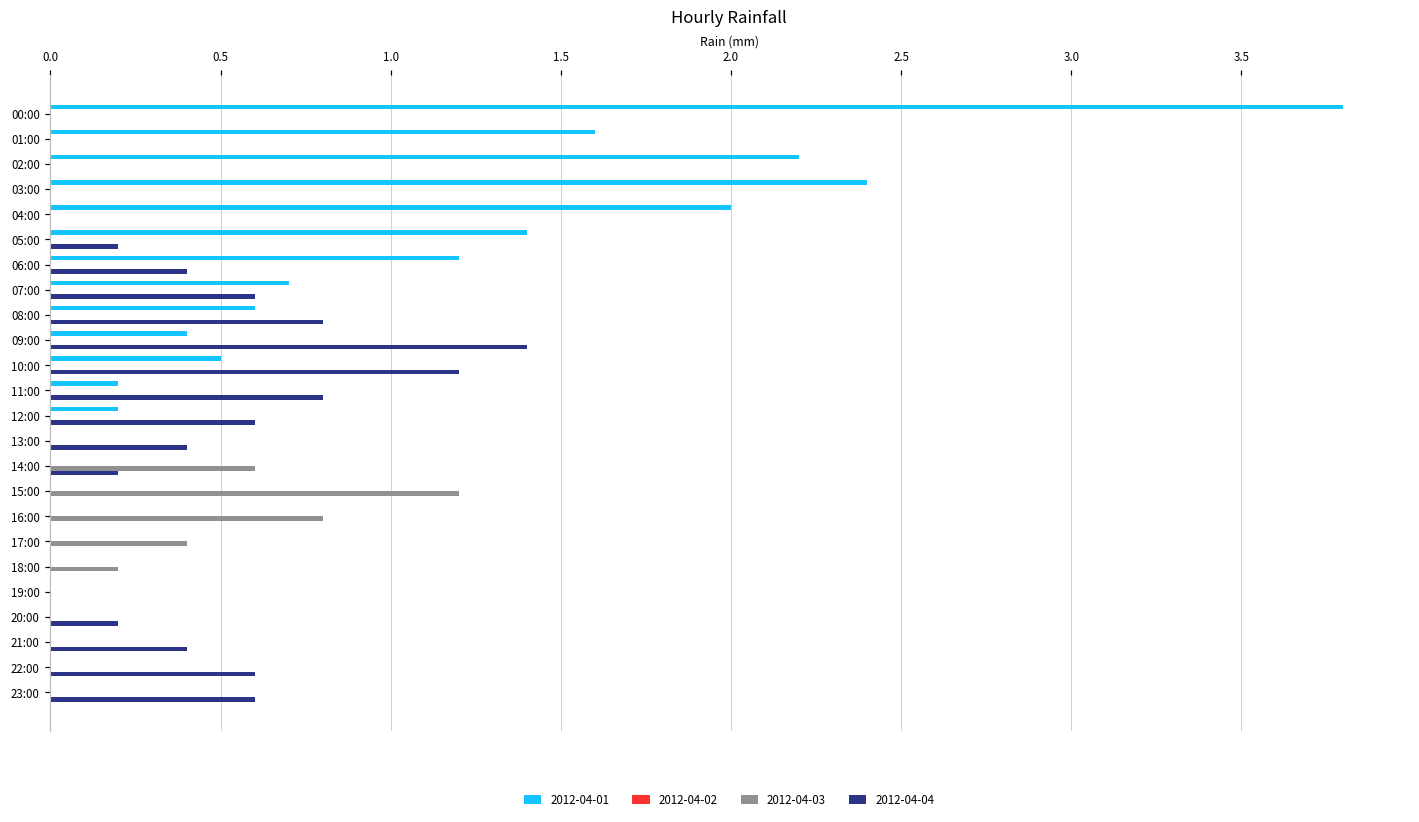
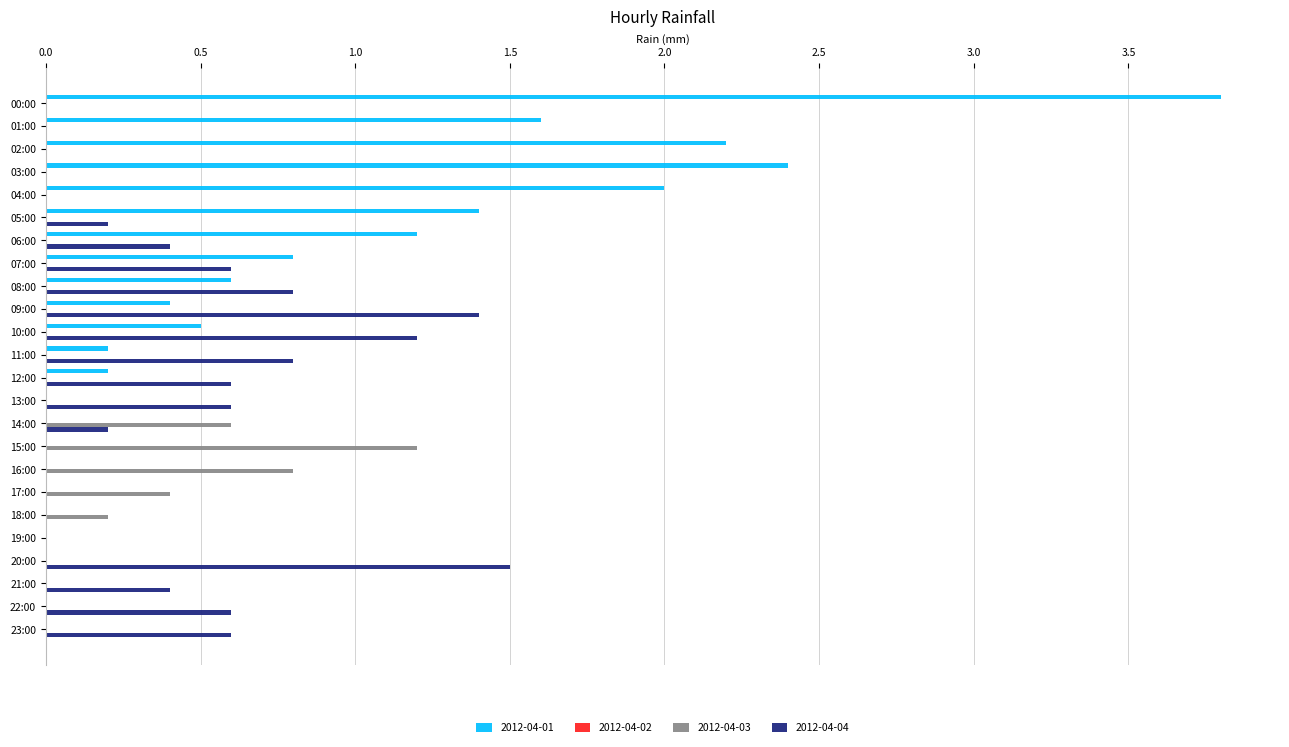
  {
    "2012-04-01": {
      "00:00": 3.8,
      "01:00": 1.6,
      "02:00": 2.2,
      "03:00": 2.4,
      "04:00": 2.0,
      "05:00": 1.4,
      "06:00": 1.2,
-     "07:00": 0.7,
+     "07:00": 0.8,
      "08:00": 0.6,
      "09:00": 0.4,
      "10:00": 0.5,
      "11:00": 0.2,
      "12:00": 0.2,
      "13:00": 0.0,
      "14:00": 0.0,
      "15:00": 0.0,
      "16:00": 0.0,
      "17:00": 0.0,
      "18:00": 0.0,
      "19:00": 0.0,
      "20:00": 0.0,
      "21:00": 0.0,
      "22:00": 0.0,
      "23:00": 0.0
    },
    "2012-04-02": {
      "00:00": 0.0,
      "01:00": 0.0,
      "02:00": 0.0,
      "03:00": 0.0,
      "04:00": 0.0,
      "05:00": 0.0,
      "06:00": 0.0,
      "07:00": 0.0,
      "08:00": 0.0,
      "09:00": 0.0,
      "10:00": 0.0,
      "11:00": 0.0,
      "12:00": 0.0,
      "13:00": 0.0,
      "14:00": 0.0,
      "15:00": 0.0,
      "16:00": 0.0,
      "17:00": 0.0,
      "18:00": 0.0,
      "19:00": 0.0,
      "20:00": 0.0,
      "21:00": 0.0,
      "22:00": 0.0,
      "23:00": 0.0
    },
    "2012-04-03": {
      "00:00": 0.0,
      "01:00": 0.0,
      "02:00": 0.0,
      "03:00": 0.0,
      "04:00": 0.0,
      "05:00": 0.0,
      "06:00": 0.0,
      "07:00": 0.0,
      "08:00": 0.0,
      "09:00": 0.0,
      "10:00": 0.0,
      "11:00": 0.0,
      "12:00": 0.0,
      "13:00": 0.0,
      "14:00": 0.6,
      "15:00": 1.2,
      "16:00": 0.8,
      "17:00": 0.4,
      "18:00": 0.2,
      "19:00": 0.0,
      "20:00": 0.0,
      "21:00": 0.0,
      "22:00": 0.0,
      "23:00": 0.0
    },
    "2012-04-04": {
      "00:00": 0.0,
      "01:00": 0.0,
      "02:00": 0.0,
      "03:00": 0.0,
      "04:00": 0.0,
      "05:00": 0.2,
      "06:00": 0.4,
      "07:00": 0.6,
      "08:00": 0.8,
      "09:00": 1.4,
      "10:00": 1.2,
      "11:00": 0.8,
      "12:00": 0.6,
-     "13:00": 0.4,
+     "13:00": 0.6,
      "14:00": 0.2,
      "15:00": 0.0,
      "16:00": 0.0,
      "17:00": 0.0,
      "18:00": 0.0,
      "19:00": 0.0,
-     "20:00": 0.2,
+     "20:00": 1.5,
      "21:00": 0.4,
      "22:00": 0.6,
      "23:00": 0.6
    }
  }
